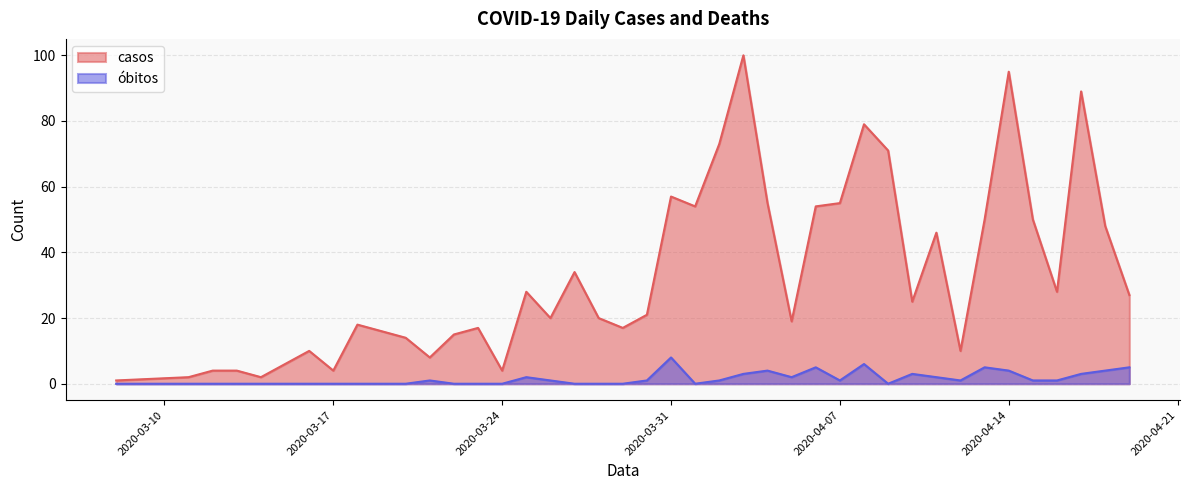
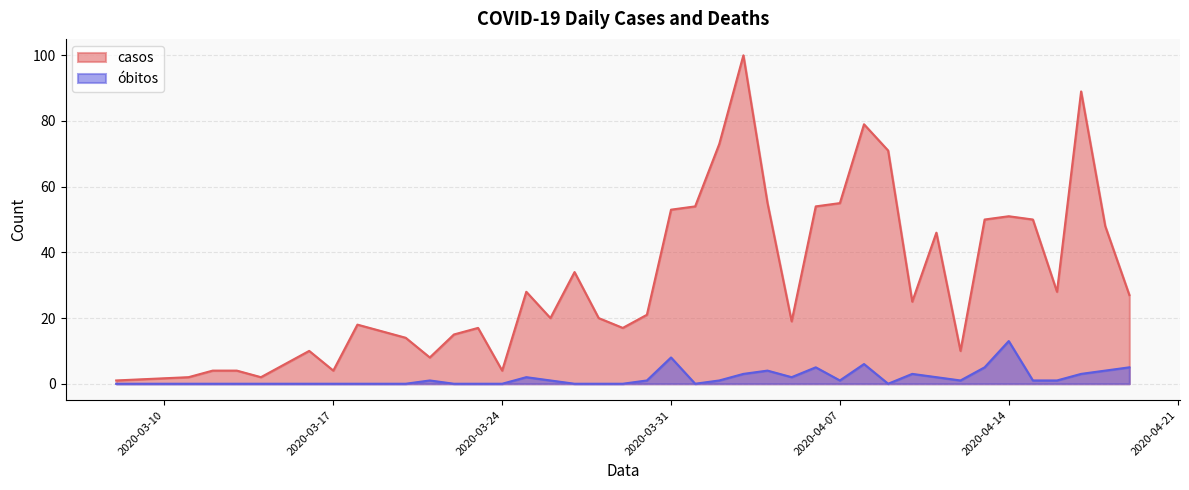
  {
    "casos": {
      "2020-03-17": 4,
      "2020-03-24": 4,
-     "2020-03-31": 57,
+     "2020-03-31": 53,
      "2020-04-07": 55,
-     "2020-04-14": 95
+     "2020-04-14": 51
    },
    "óbitos": {
      "2020-03-17": 0,
      "2020-03-24": 0,
      "2020-03-31": 8,
      "2020-04-07": 1,
-     "2020-04-14": 4
+     "2020-04-14": 13
    }
  }
